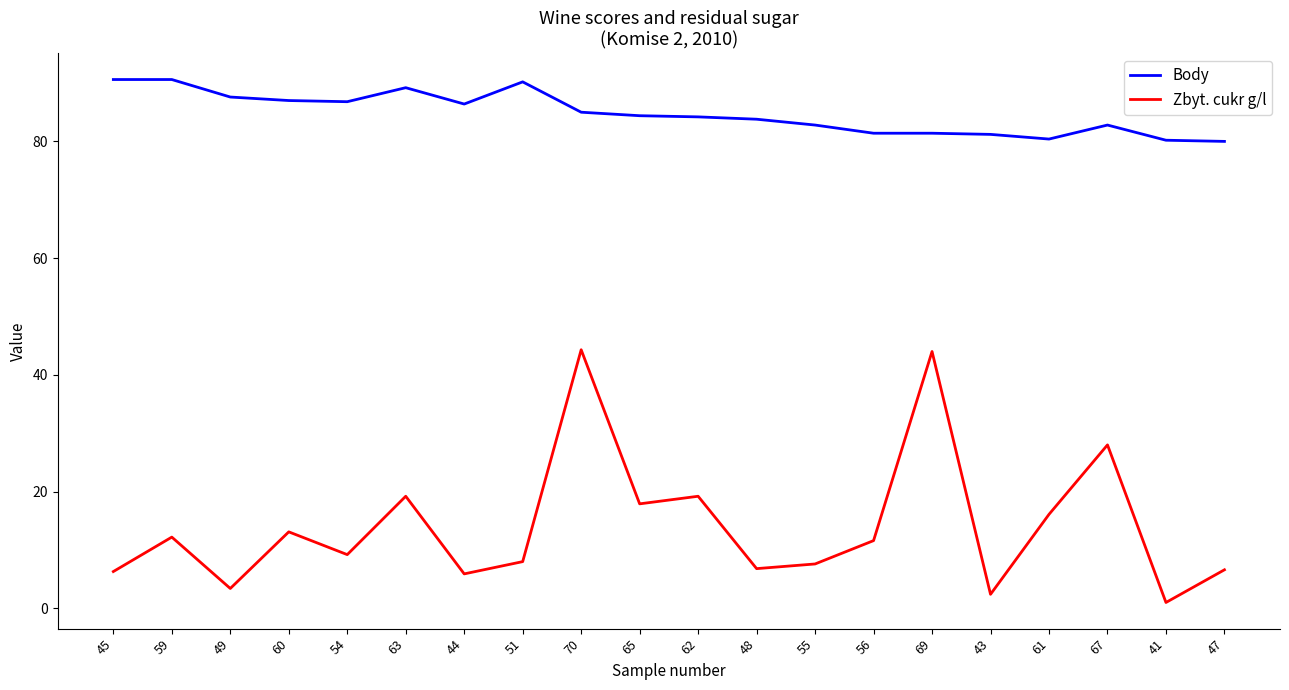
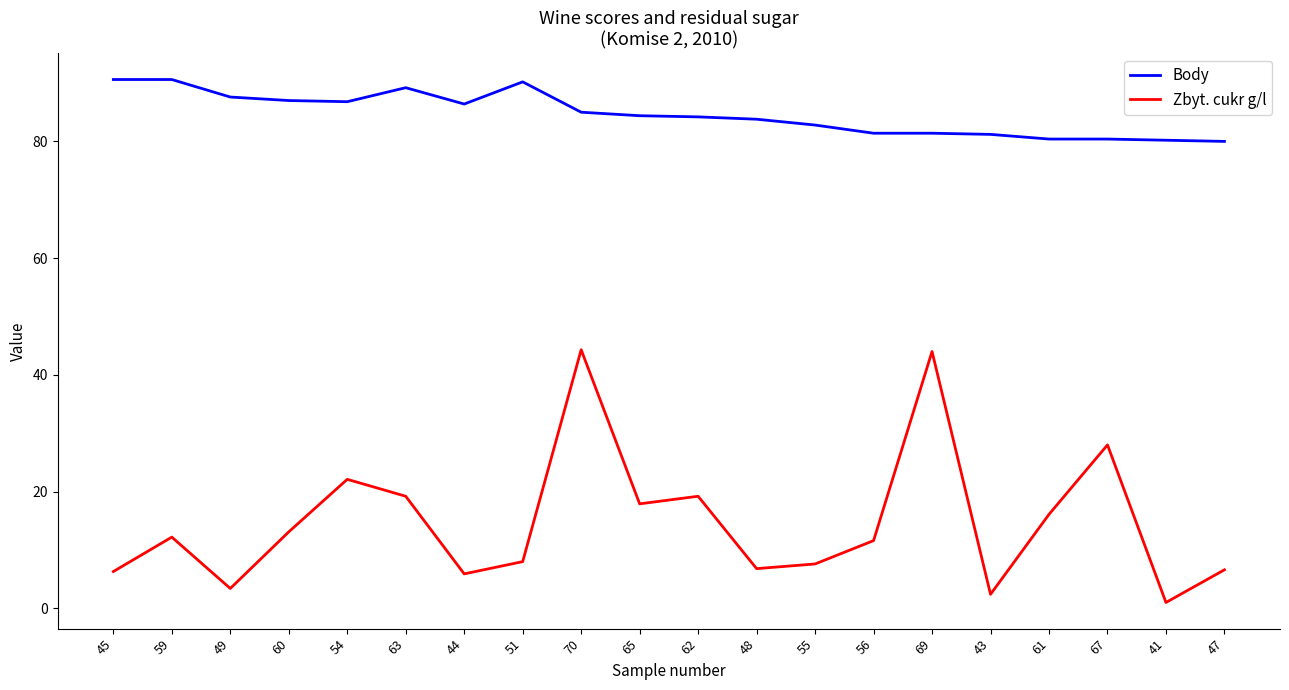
  {
    "Body": {
      "45": 91,
      "59": 91,
      "49": 88,
      "60": 87,
      "54": 87,
      "63": 89,
      "44": 86,
      "51": 90,
      "70": 85,
      "65": 84,
      "62": 84,
      "48": 84,
      "55": 83,
      "56": 81,
      "69": 81,
      "43": 81,
      "61": 80,
-     "67": 83,
+     "67": 80,
      "41": 80,
      "47": 80
    },
    "Zbyt. cukr g/l": {
      "45": 6,
      "59": 12,
      "49": 3,
      "60": 13,
-     "54": 9,
+     "54": 22,
      "63": 19,
      "44": 6,
      "51": 8,
      "70": 44,
      "65": 18,
      "62": 19,
      "48": 7,
      "55": 8,
      "56": 12,
      "69": 44,
      "43": 2,
      "61": 16,
      "67": 28,
      "41": 1,
      "47": 7
    }
  }
